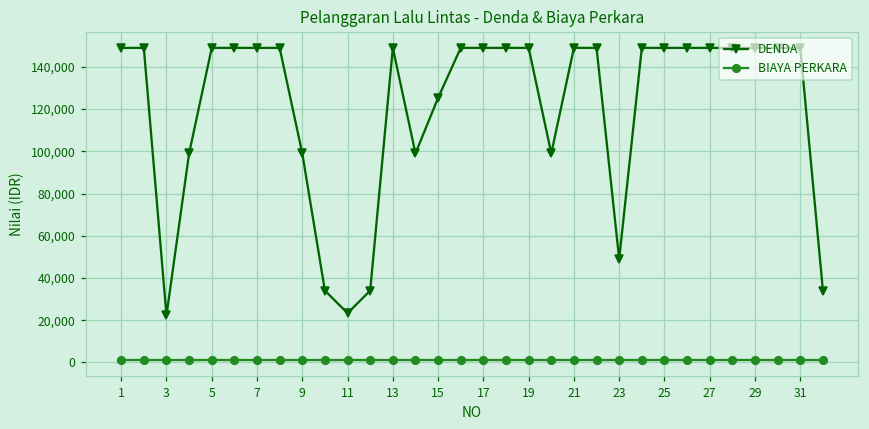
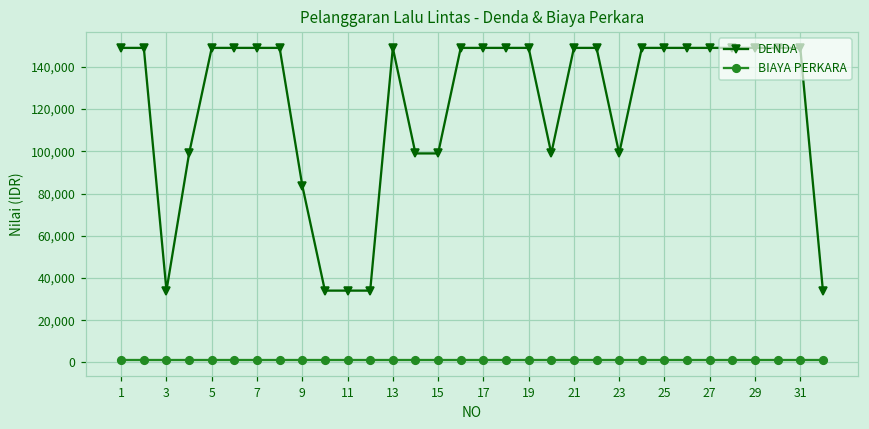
  {
    "DENDA": {
      "1": "149,000",
-     "3": "22,000",
+     "3": "34,000",
      "5": "149,000",
      "7": "149,000",
-     "9": "99,000",
-     "11": "23,000",
+     "9": "84,000",
+     "11": "34,000",
      "13": "149,000",
-     "15": "125,000",
+     "15": "99,000",
      "17": "149,000",
      "19": "149,000",
      "21": "149,000",
-     "23": "49,000",
+     "23": "99,000",
      "25": "149,000",
      "27": "149,000"
    },
    "BIAYA PERKARA": {
      "1": "1,000",
      "3": "1,000",
      "5": "1,000",
      "7": "1,000",
      "9": "1,000",
      "11": "1,000",
      "13": "1,000",
      "15": "1,000",
      "17": "1,000",
      "19": "1,000",
      "21": "1,000",
      "23": "1,000",
      "25": "1,000",
      "27": "1,000",
      "29": "1,000",
      "31": "1,000"
    }
  }
